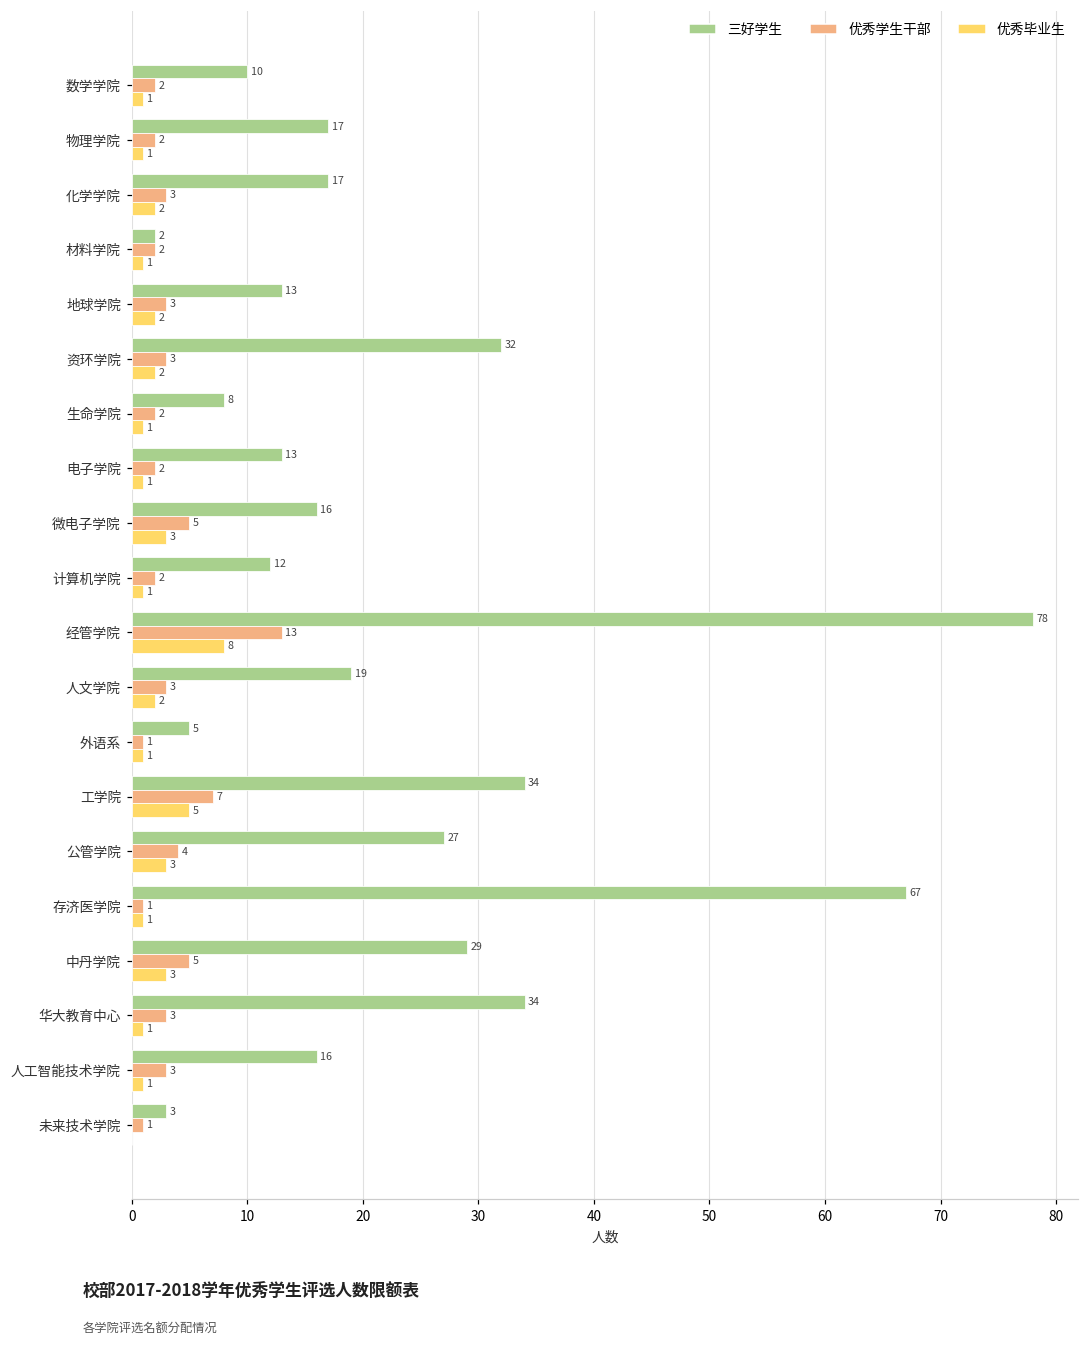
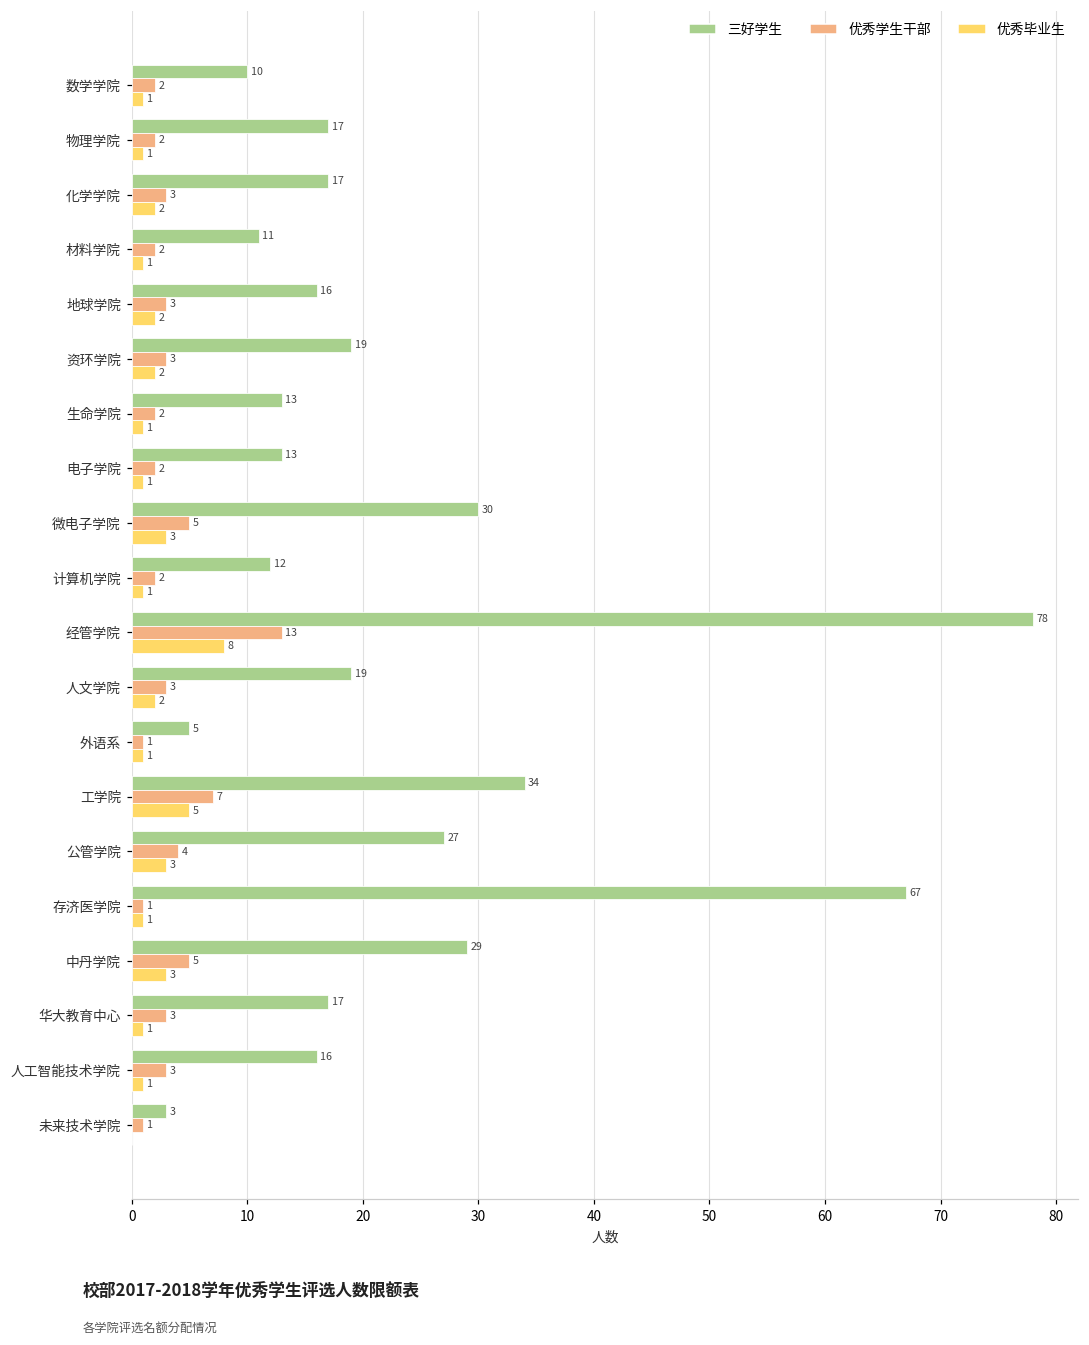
  {
    "三好学生": {
      "数学学院": 10,
      "物理学院": 17,
      "化学学院": 17,
-     "材料学院": 2,
-     "地球学院": 13,
-     "资环学院": 32,
-     "生命学院": 8,
+     "材料学院": 11,
+     "地球学院": 16,
+     "资环学院": 19,
+     "生命学院": 13,
      "电子学院": 13,
-     "微电子学院": 16,
+     "微电子学院": 30,
      "计算机学院": 12,
      "经管学院": 78,
      "人文学院": 19,
      "外语系": 5,
      "工学院": 34,
      "公管学院": 27,
      "存济医学院": 67,
      "中丹学院": 29,
-     "华大教育中心": 34,
+     "华大教育中心": 17,
      "人工智能技术学院": 16,
      "未来技术学院": 3
    }
  }
